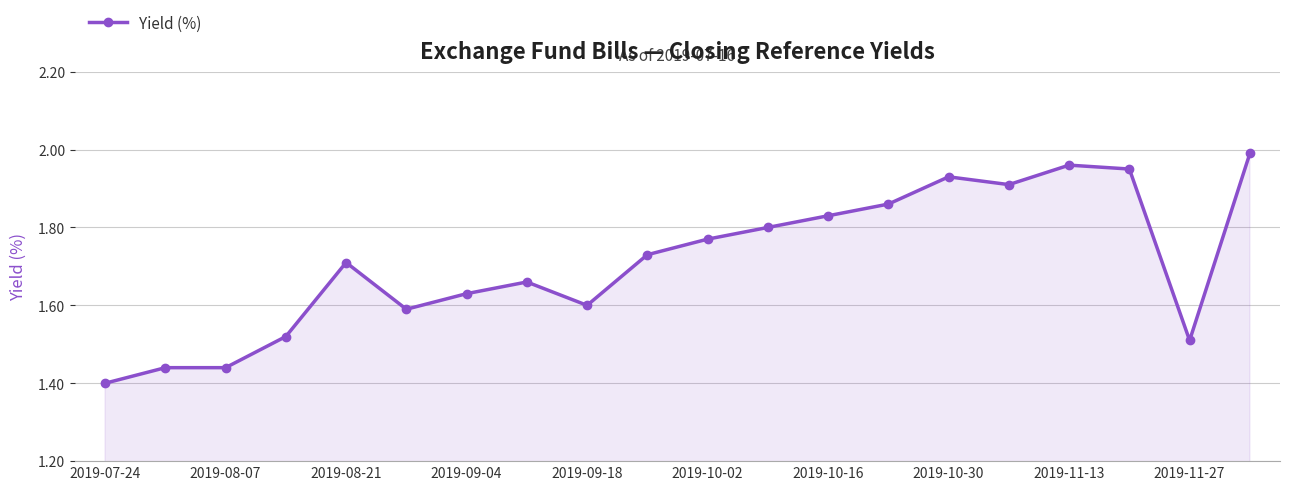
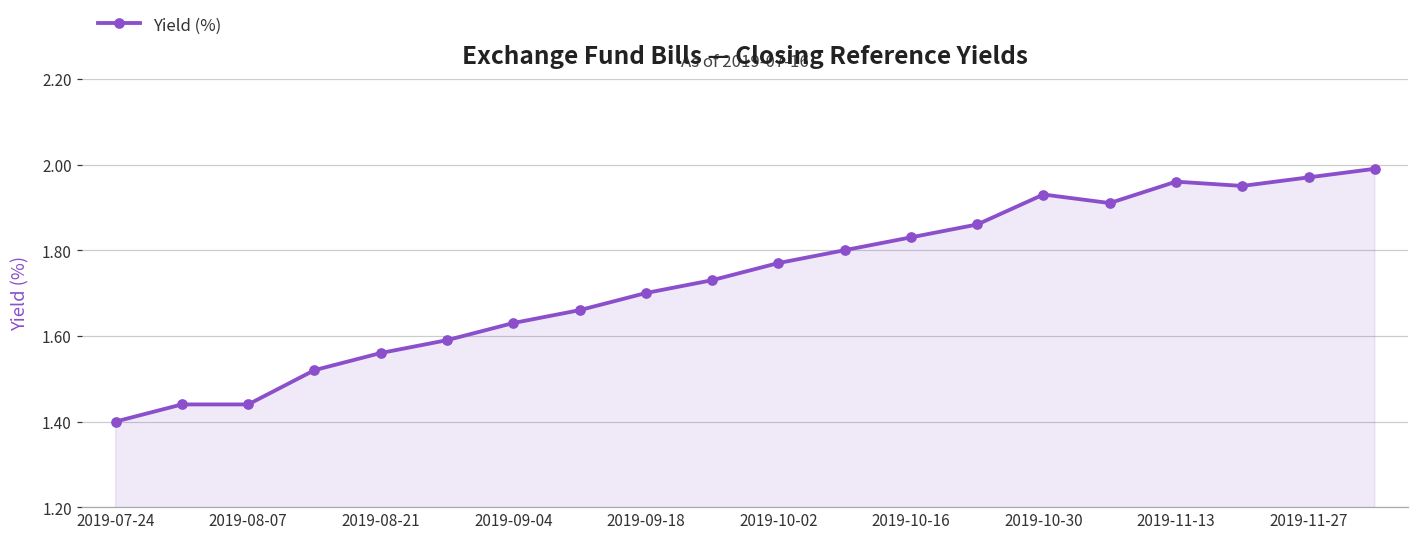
  {
    "2019-07-24": 1.40,
    "2019-08-07": 1.44,
-   "2019-08-21": 1.71,
+   "2019-08-21": 1.56,
    "2019-09-04": 1.63,
-   "2019-09-18": 1.6,
+   "2019-09-18": 1.7,
    "2019-10-02": 1.77,
    "2019-10-16": 1.83,
    "2019-10-30": 1.93,
    "2019-11-13": 1.96,
-   "2019-11-27": 1.51
+   "2019-11-27": 1.97
  }
